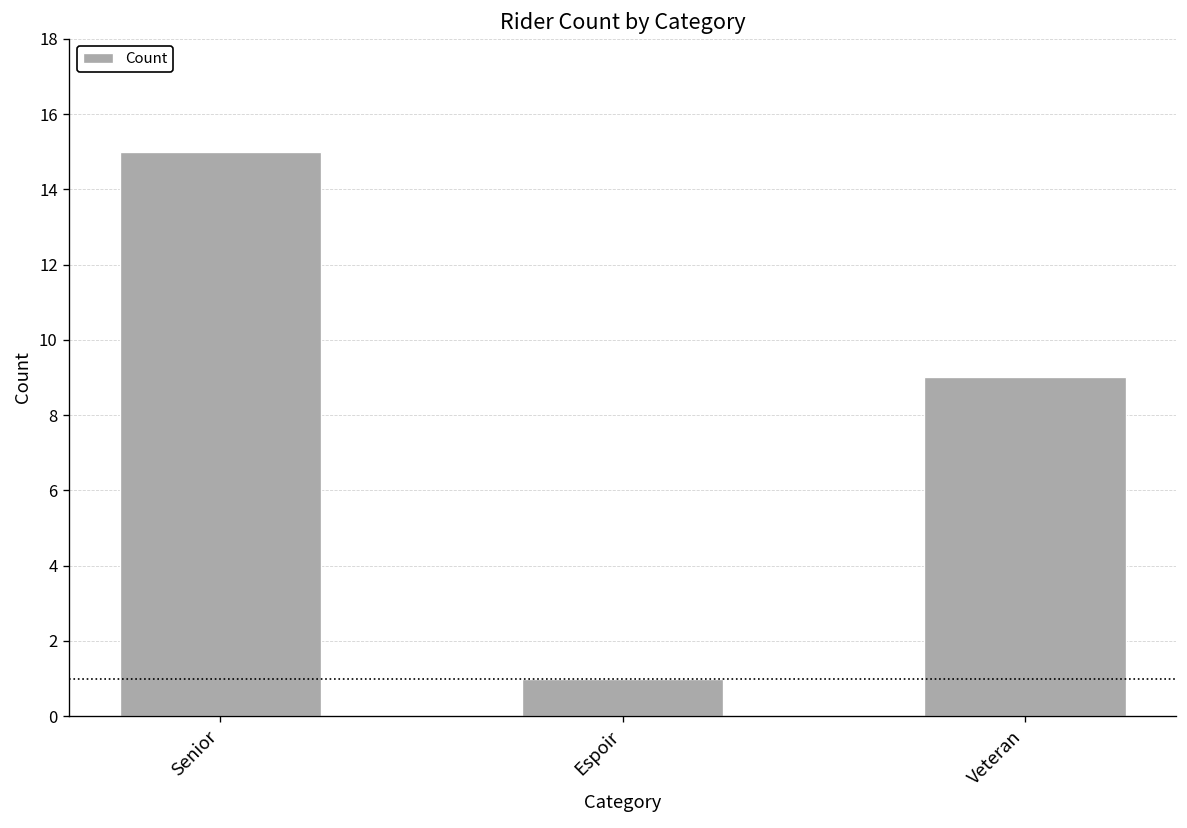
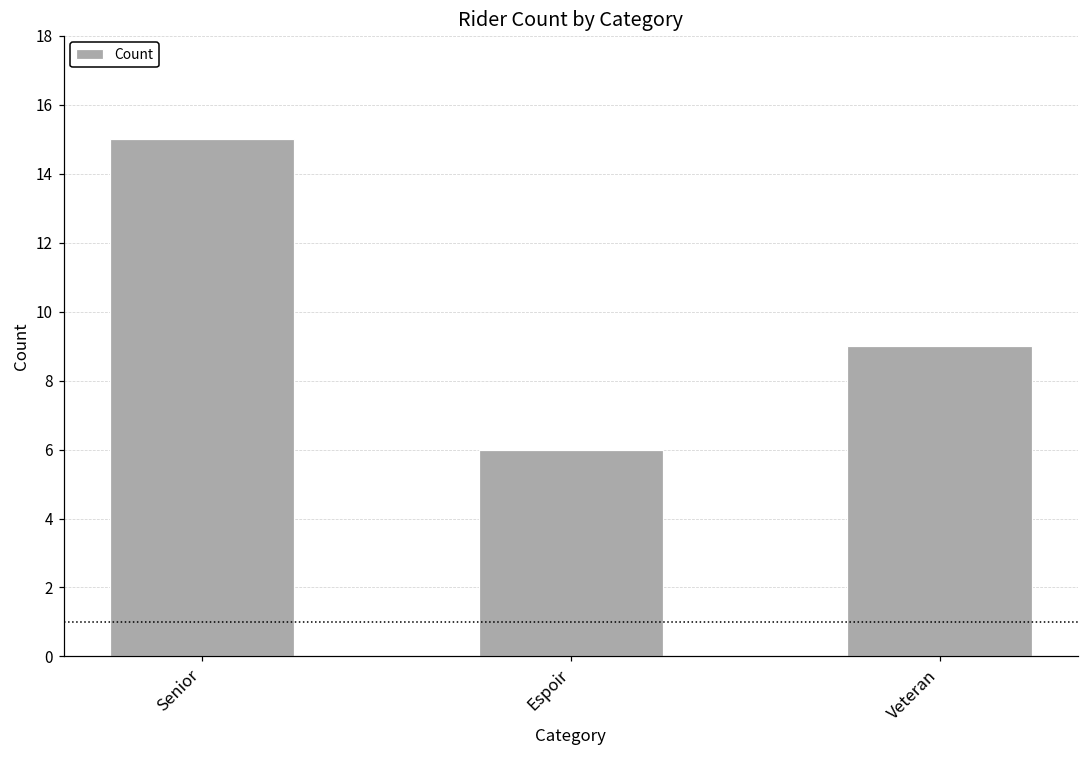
  {
    "Senior": 15,
-   "Espoir": 1,
+   "Espoir": 6,
    "Veteran": 9
  }
